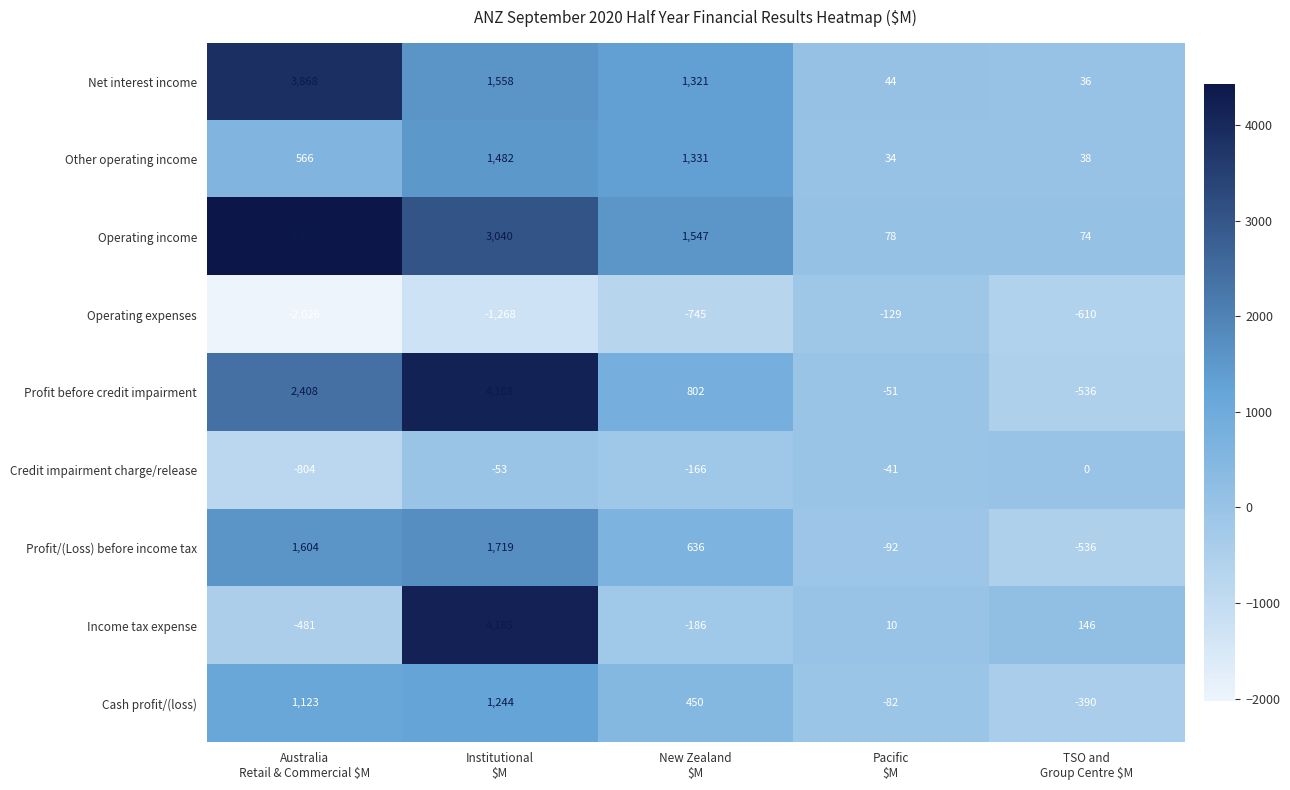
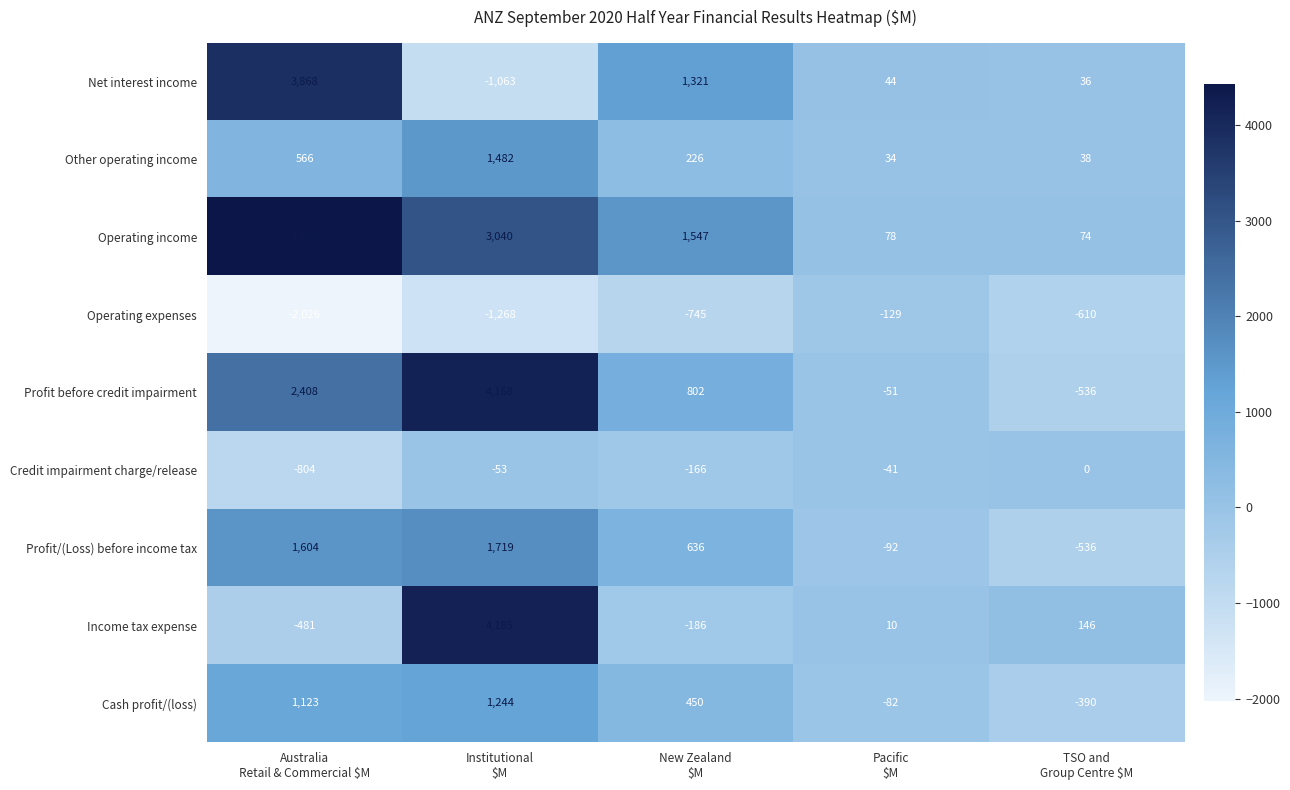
  {
    "Net interest income": {
-     "Institutional $M": "1,558",
+     "Institutional $M": "-1,063",
      "New Zealand $M": "1,321",
      "Pacific $M": "44",
      "TSO and Group Centre $M": "36"
    },
    "Other operating income": {
      "Australia Retail & Commercial $M": "566",
      "Institutional $M": "1,482",
-     "New Zealand $M": "1,331",
+     "New Zealand $M": "226",
      "Pacific $M": "34",
      "TSO and Group Centre $M": "38"
    },
    "Operating income": {
      "Institutional $M": "3,040",
      "New Zealand $M": "1,547",
      "Pacific $M": "78",
      "TSO and Group Centre $M": "74"
    },
    "Operating expenses": {
      "Institutional $M": "-1,268",
      "New Zealand $M": "-745",
      "Pacific $M": "-129",
      "TSO and Group Centre $M": "-610"
    },
    "Profit before credit impairment": {
      "Australia Retail & Commercial $M": "2,408",
      "New Zealand $M": "802",
      "Pacific $M": "-51",
      "TSO and Group Centre $M": "-536"
    },
    "Credit impairment charge/release": {
      "Australia Retail & Commercial $M": "-804",
      "Institutional $M": "-53",
      "New Zealand $M": "-166",
      "Pacific $M": "-41",
      "TSO and Group Centre $M": "0"
    },
    "Profit/(Loss) before income tax": {
      "Australia Retail & Commercial $M": "1,604",
      "Institutional $M": "1,719",
      "New Zealand $M": "636",
      "Pacific $M": "-92",
      "TSO and Group Centre $M": "-536"
    },
    "Income tax expense": {
      "Australia Retail & Commercial $M": "-481",
      "New Zealand $M": "-186",
      "Pacific $M": "10",
      "TSO and Group Centre $M": "146"
    },
    "Cash profit/(loss)": {
      "Australia Retail & Commercial $M": "1,123",
      "Institutional $M": "1,244",
      "New Zealand $M": "450",
      "Pacific $M": "-82",
      "TSO and Group Centre $M": "-390"
    }
  }
